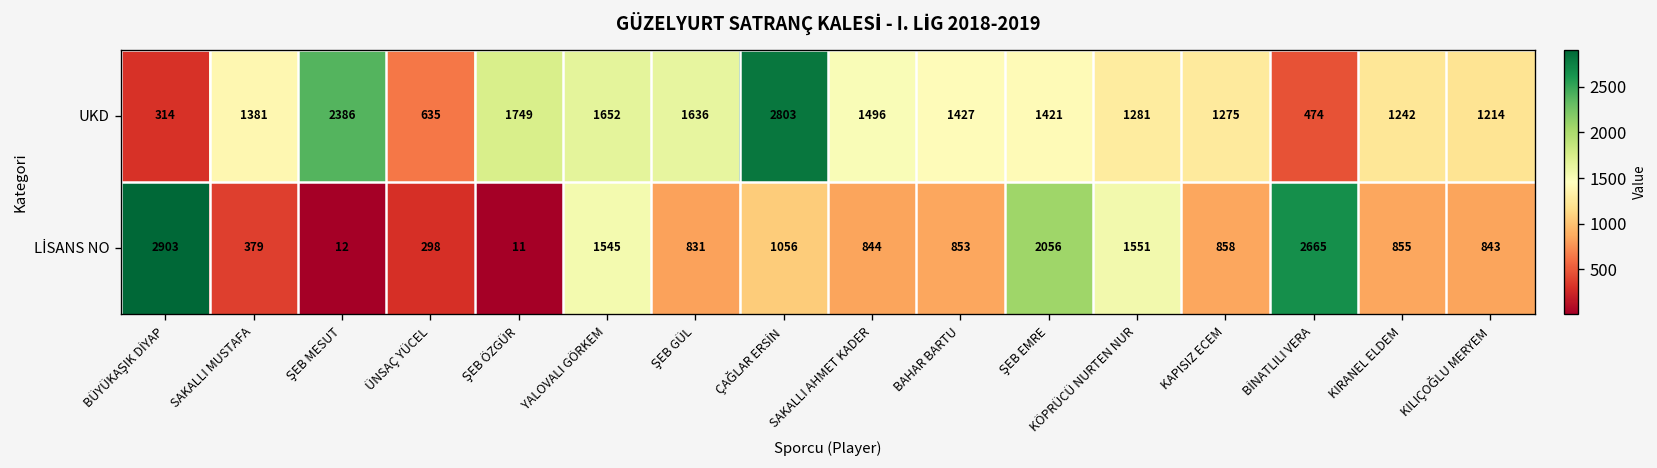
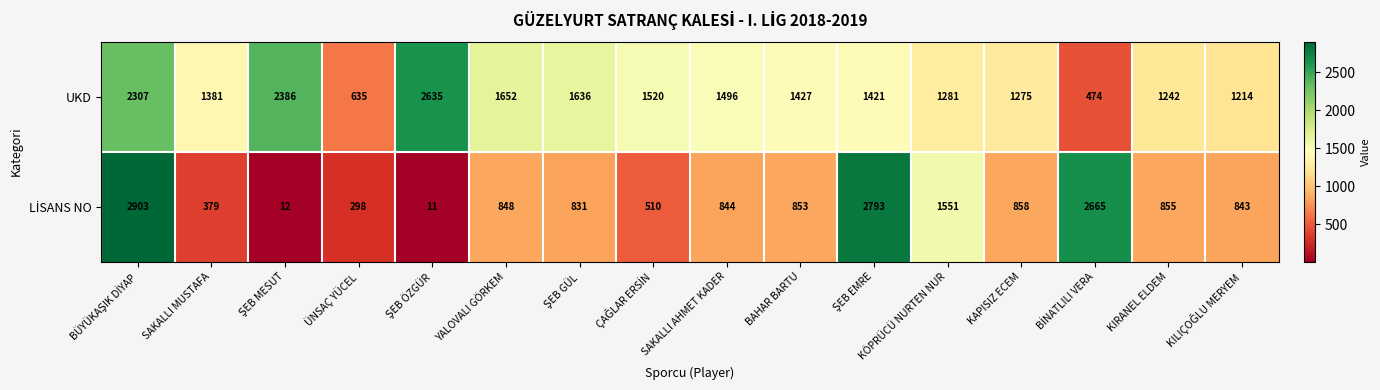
  {
    "UKD": {
-     "BÜYÜKAŞIK DİYAP": 314,
+     "BÜYÜKAŞIK DİYAP": 2307,
      "SAKALLI MUSTAFA": 1381,
      "ŞEB MESUT": 2386,
      "ÜNSAÇ YÜCEL": 635,
-     "ŞEB ÖZGÜR": 1749,
+     "ŞEB ÖZGÜR": 2635,
      "YALOVALI GÖRKEM": 1652,
      "ŞEB GÜL": 1636,
-     "ÇAĞLAR ERSİN": 2803,
+     "ÇAĞLAR ERSİN": 1520,
      "SAKALLI AHMET KADER": 1496,
      "BAHAR BARTU": 1427,
      "ŞEB EMRE": 1421,
      "KÖPRÜCÜ NURTEN NUR": 1281,
      "KAPISIZ ECEM": 1275,
      "BİNATLILI VERA": 474,
      "KIRANEL ELDEM": 1242,
      "KILIÇOĞLU MERYEM": 1214
    },
    "LİSANS NO": {
      "BÜYÜKAŞIK DİYAP": 2903,
      "SAKALLI MUSTAFA": 379,
      "ŞEB MESUT": 12,
      "ÜNSAÇ YÜCEL": 298,
      "ŞEB ÖZGÜR": 11,
-     "YALOVALI GÖRKEM": 1545,
+     "YALOVALI GÖRKEM": 848,
      "ŞEB GÜL": 831,
-     "ÇAĞLAR ERSİN": 1056,
+     "ÇAĞLAR ERSİN": 510,
      "SAKALLI AHMET KADER": 844,
      "BAHAR BARTU": 853,
-     "ŞEB EMRE": 2056,
+     "ŞEB EMRE": 2793,
      "KÖPRÜCÜ NURTEN NUR": 1551,
      "KAPISIZ ECEM": 858,
      "BİNATLILI VERA": 2665,
      "KIRANEL ELDEM": 855,
      "KILIÇOĞLU MERYEM": 843
    }
  }
